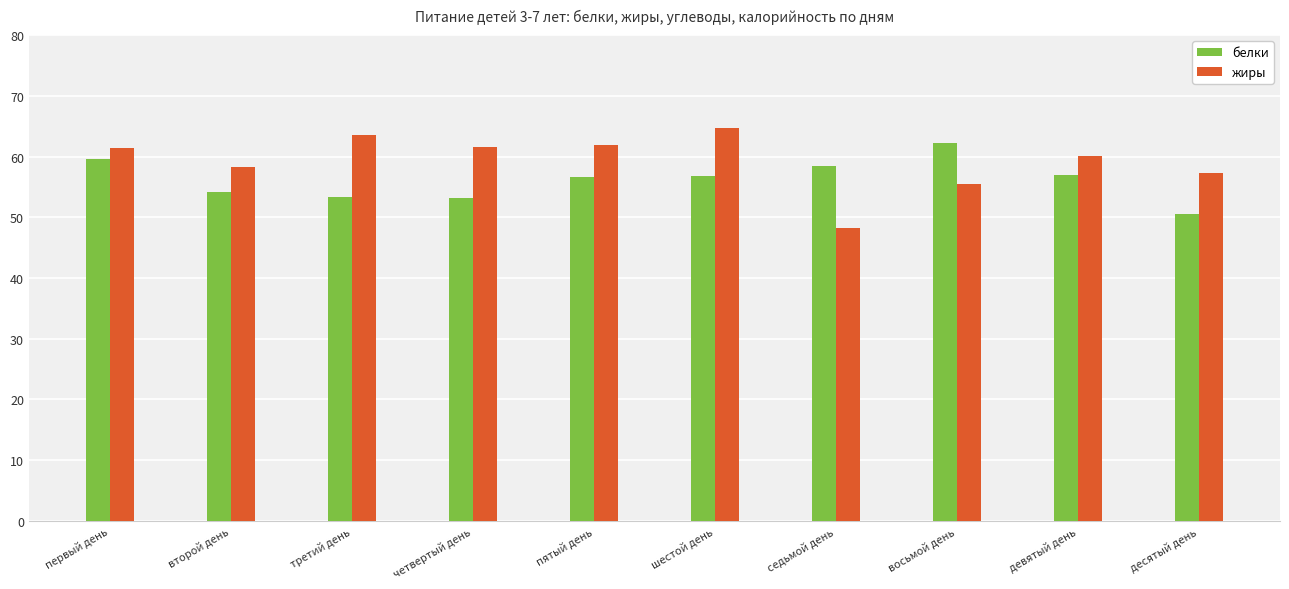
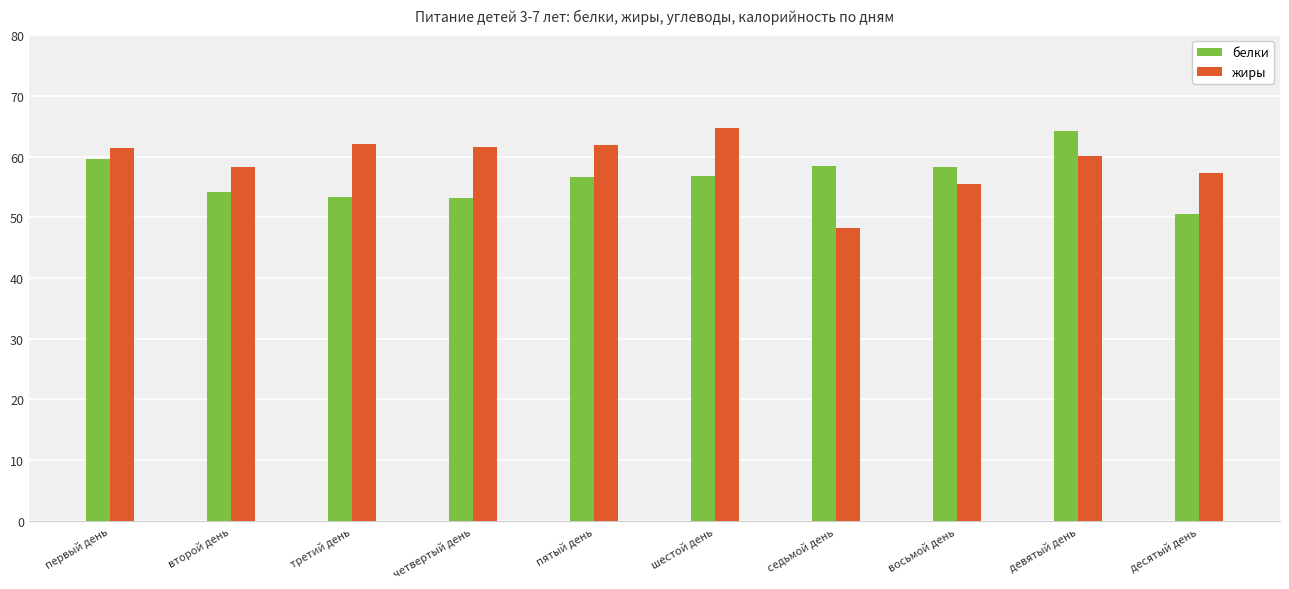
  {
    "белки": {
      "первый день": 60,
      "второй день": 54,
      "третий день": 53,
      "четвертый день": 53,
      "пятый день": 57,
      "шестой день": 57,
      "седьмой день": 58,
-     "восьмой день": 62,
-     "девятый день": 57,
+     "восьмой день": 58,
+     "девятый день": 64,
      "десятый день": 51
    },
    "жиры": {
      "первый день": 61,
      "второй день": 58,
-     "третий день": 64,
+     "третий день": 62,
      "четвертый день": 62,
      "пятый день": 62,
      "шестой день": 65,
      "седьмой день": 48,
      "восьмой день": 55,
      "девятый день": 60,
      "десятый день": 57
    }
  }
